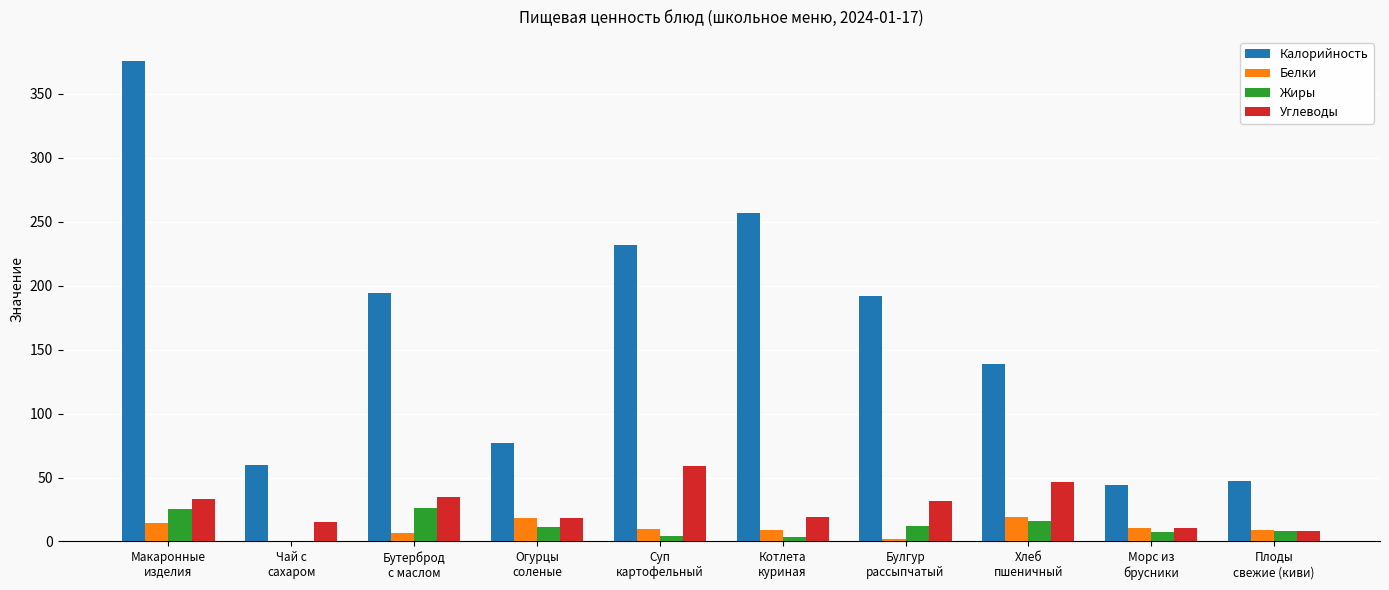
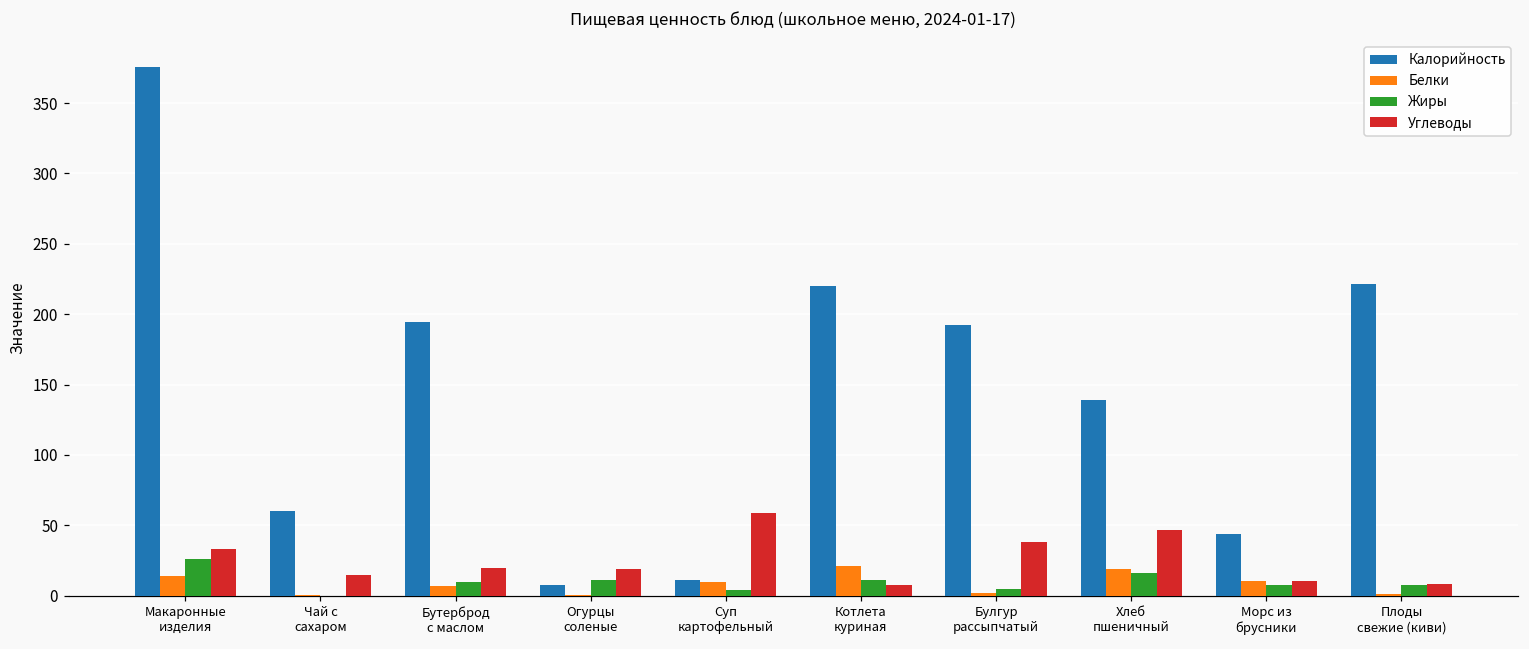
  {
    "Калорийность": {
      "Макаронные изделия": 376,
      "Чай с сахаром": 60,
      "Бутерброд с маслом": 195,
-     "Огурцы соленые": 77,
-     "Суп картофельный": 232,
-     "Котлета куриная": 257,
+     "Огурцы соленые": 8,
+     "Суп картофельный": 11,
+     "Котлета куриная": 220,
      "Булгур рассыпчатый": 192,
      "Хлеб пшеничный": 139,
      "Морс из брусники": 44,
-     "Плоды свежие (киви)": 47
+     "Плоды свежие (киви)": 221
    },
    "Белки": {
      "Макаронные изделия": 14,
      "Бутерброд с маслом": 7,
-     "Огурцы соленые": 18,
+     "Огурцы соленые": 0,
      "Суп картофельный": 10,
-     "Котлета куриная": 9,
+     "Котлета куриная": 21,
      "Булгур рассыпчатый": 2,
      "Хлеб пшеничный": 19,
      "Морс из брусники": 10,
-     "Плоды свежие (киви)": 9
+     "Плоды свежие (киви)": 1
    },
    "Жиры": {
      "Макаронные изделия": 26,
      "Чай с сахаром": 0,
-     "Бутерброд с маслом": 26,
+     "Бутерброд с маслом": 10,
      "Огурцы соленые": 11,
      "Суп картофельный": 4,
-     "Котлета куриная": 4,
-     "Булгур рассыпчатый": 12,
+     "Котлета куриная": 11,
+     "Булгур рассыпчатый": 5,
      "Хлеб пшеничный": 16,
      "Морс из брусники": 8,
      "Плоды свежие (киви)": 8
    },
    "Углеводы": {
      "Макаронные изделия": 33,
      "Чай с сахаром": 15,
-     "Бутерброд с маслом": 35,
+     "Бутерброд с маслом": 20,
      "Огурцы соленые": 19,
      "Суп картофельный": 59,
-     "Котлета куриная": 20,
-     "Булгур рассыпчатый": 32,
+     "Котлета куриная": 8,
+     "Булгур рассыпчатый": 38,
      "Хлеб пшеничный": 46,
      "Морс из брусники": 11,
      "Плоды свежие (киви)": 8
    }
  }
